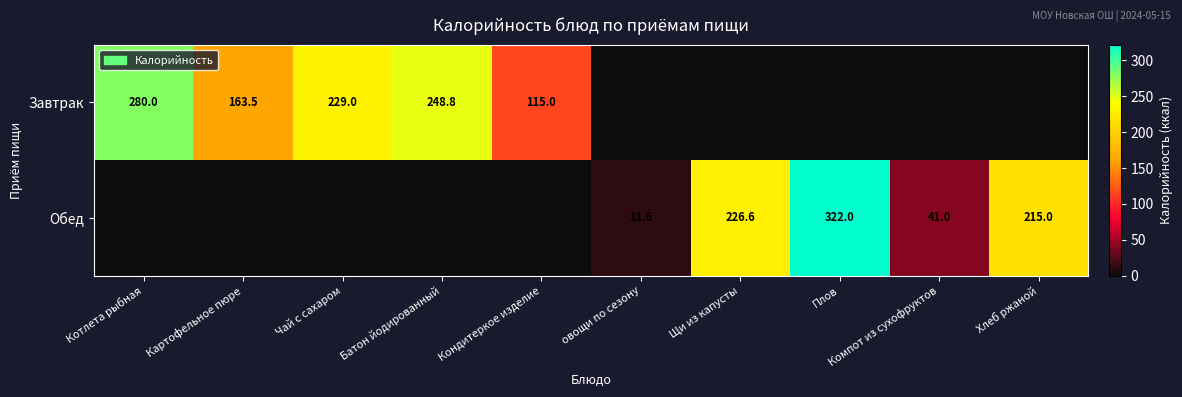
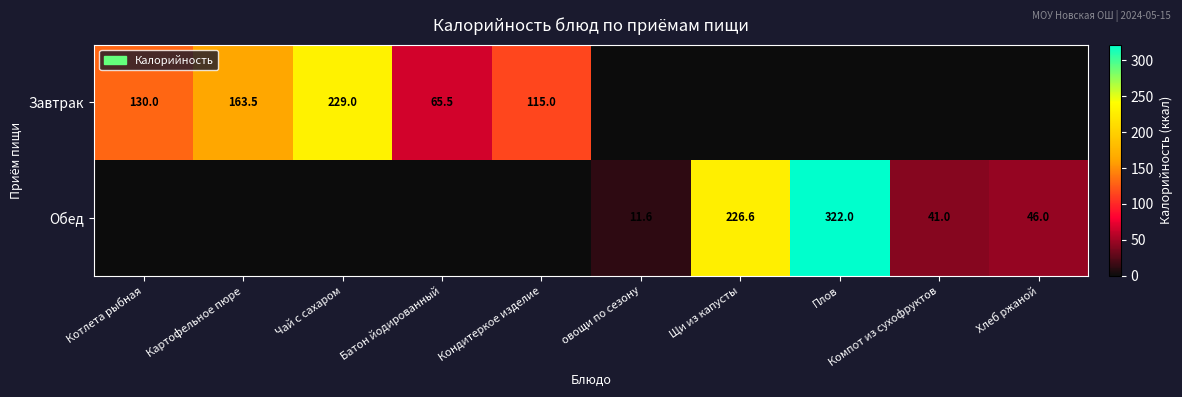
  {
    "Завтрак": {
-     "Котлета рыбная": 280.0,
+     "Котлета рыбная": 130.0,
      "Картофельное пюре": 163.5,
      "Чай с сахаром": 229.0,
-     "Батон йодированный": 248.8,
+     "Батон йодированный": 65.5,
      "Кондитеркое изделие": 115.0
    },
    "Обед": {
      "Щи из капусты": 226.6,
      "Плов": 322.0,
      "Компот из сухофруктов": 41.0,
-     "Хлеб ржаной": 215.0
+     "Хлеб ржаной": 46.0
    }
  }
